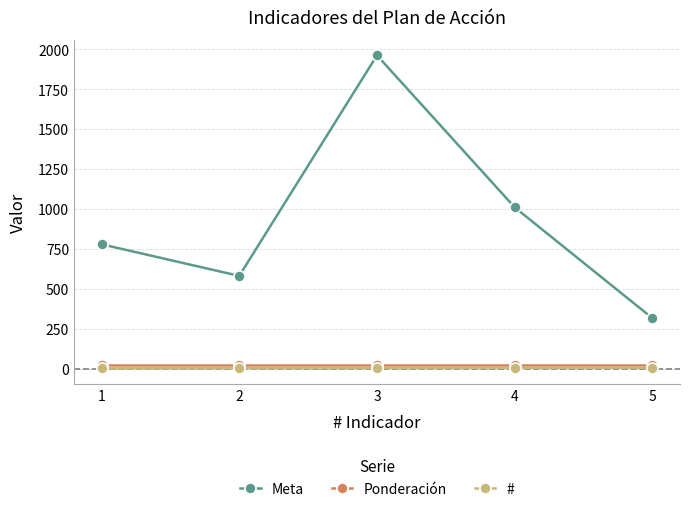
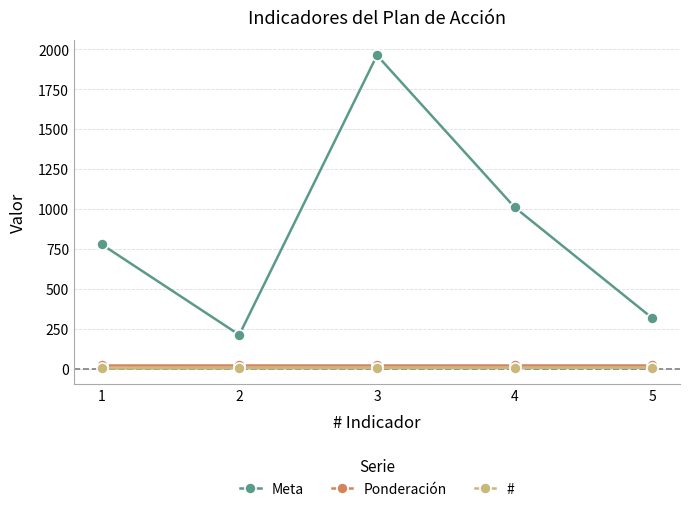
  {
    "Meta": {
      "1": 780,
-     "2": 580,
+     "2": 210,
      "3": 1960,
      "4": 1010,
      "5": 320
    },
    "Ponderación": {
      "1": 20,
      "2": 20,
      "3": 20,
      "4": 20
    },
    "#": {
      "1": 0,
      "2": 0,
      "3": 0,
      "4": 0
    }
  }
